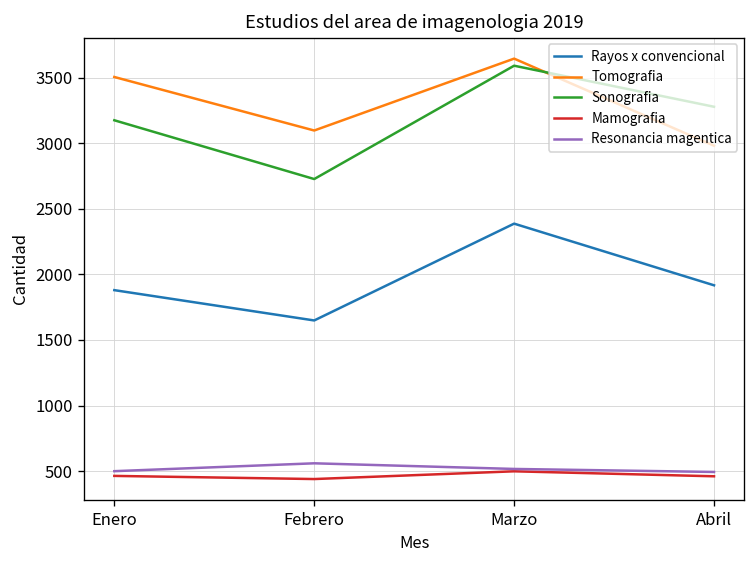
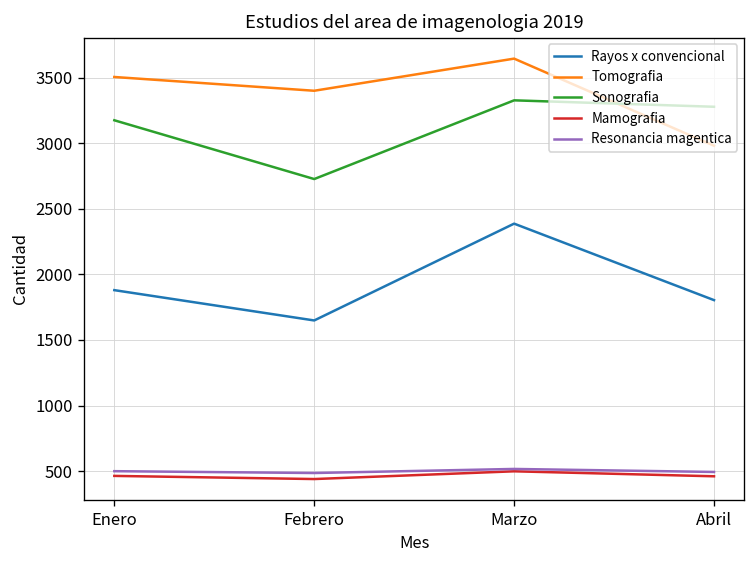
  {
    "Rayos x convencional": {
      "Enero": 1880,
      "Febrero": 1650,
      "Marzo": 2390,
-     "Abril": 1920
+     "Abril": 1800
    },
    "Tomografia": {
      "Enero": 3510,
-     "Febrero": 3100,
+     "Febrero": 3400,
      "Marzo": 3650,
      "Abril": 2980
    },
    "Sonografia": {
      "Enero": 3180,
      "Febrero": 2730,
-     "Marzo": 3590
+     "Marzo": 3330
    },
    "Mamografia": {
      "Enero": 460,
      "Febrero": 440,
      "Abril": 460
    },
    "Resonancia magentica": {
      "Enero": 500,
-     "Febrero": 560,
+     "Febrero": 490,
      "Abril": 490
    }
  }
